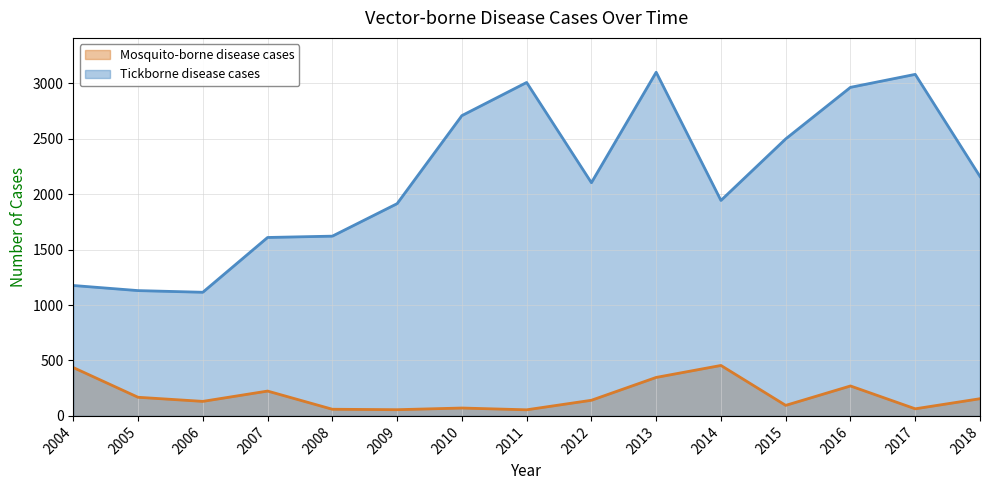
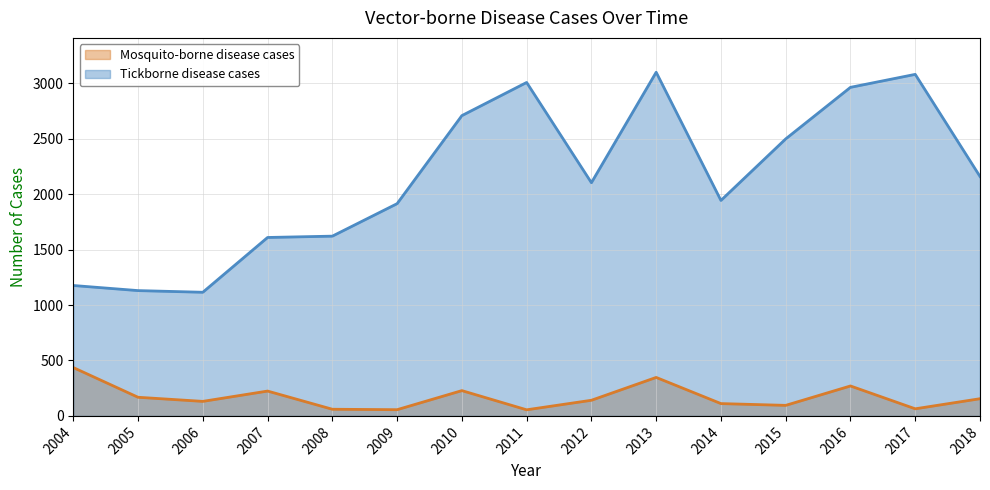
  {
    "Mosquito-borne disease cases": {
      "2004": 440,
      "2005": 170,
      "2006": 130,
      "2007": 220,
      "2008": 60,
      "2009": 60,
-     "2010": 70,
+     "2010": 230,
      "2011": 60,
      "2012": 140,
      "2013": 350,
-     "2014": 460,
+     "2014": 110,
      "2015": 100,
      "2016": 270,
      "2017": 60,
      "2018": 160
    },
    "Tickborne disease cases": {
      "2004": 1180,
      "2005": 1130,
      "2006": 1120,
      "2007": 1610,
      "2008": 1620,
      "2009": 1910,
      "2010": 2710,
      "2011": 3010,
      "2012": 2100,
      "2013": 3100,
      "2014": 1940,
      "2015": 2500,
      "2016": 2960,
      "2017": 3080,
      "2018": 2160
    }
  }
